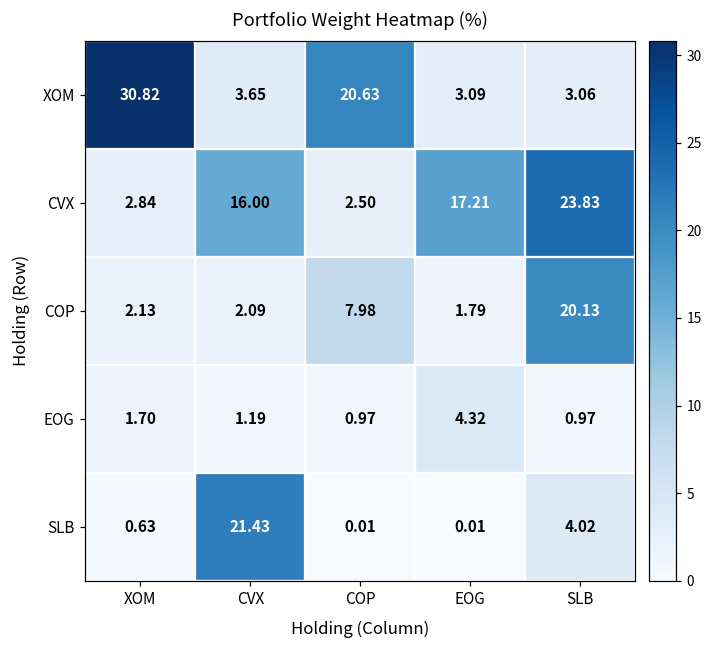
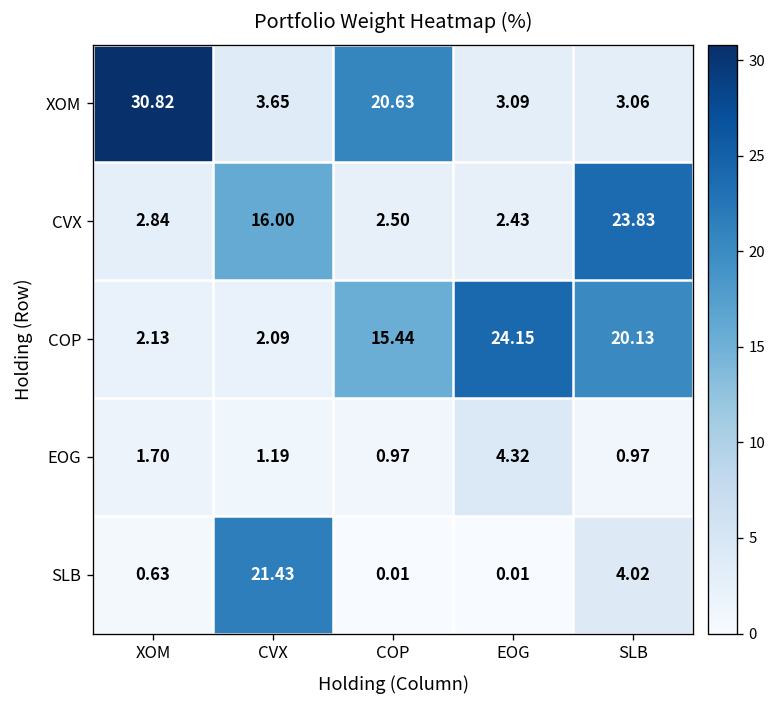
  {
    "XOM": {
      "XOM": 30.82,
      "CVX": 3.65,
      "COP": 20.63,
      "EOG": 3.09,
      "SLB": 3.06
    },
    "CVX": {
      "XOM": 2.84,
      "CVX": 16.00,
      "COP": 2.50,
-     "EOG": 17.21,
+     "EOG": 2.43,
      "SLB": 23.83
    },
    "COP": {
      "XOM": 2.13,
      "CVX": 2.09,
-     "COP": 7.98,
-     "EOG": 1.79,
+     "COP": 15.44,
+     "EOG": 24.15,
      "SLB": 20.13
    },
    "EOG": {
      "XOM": 1.70,
      "CVX": 1.19,
      "COP": 0.97,
      "EOG": 4.32,
      "SLB": 0.97
    },
    "SLB": {
      "XOM": 0.63,
      "CVX": 21.43,
      "COP": 0.01,
      "EOG": 0.01,
      "SLB": 4.02
    }
  }
